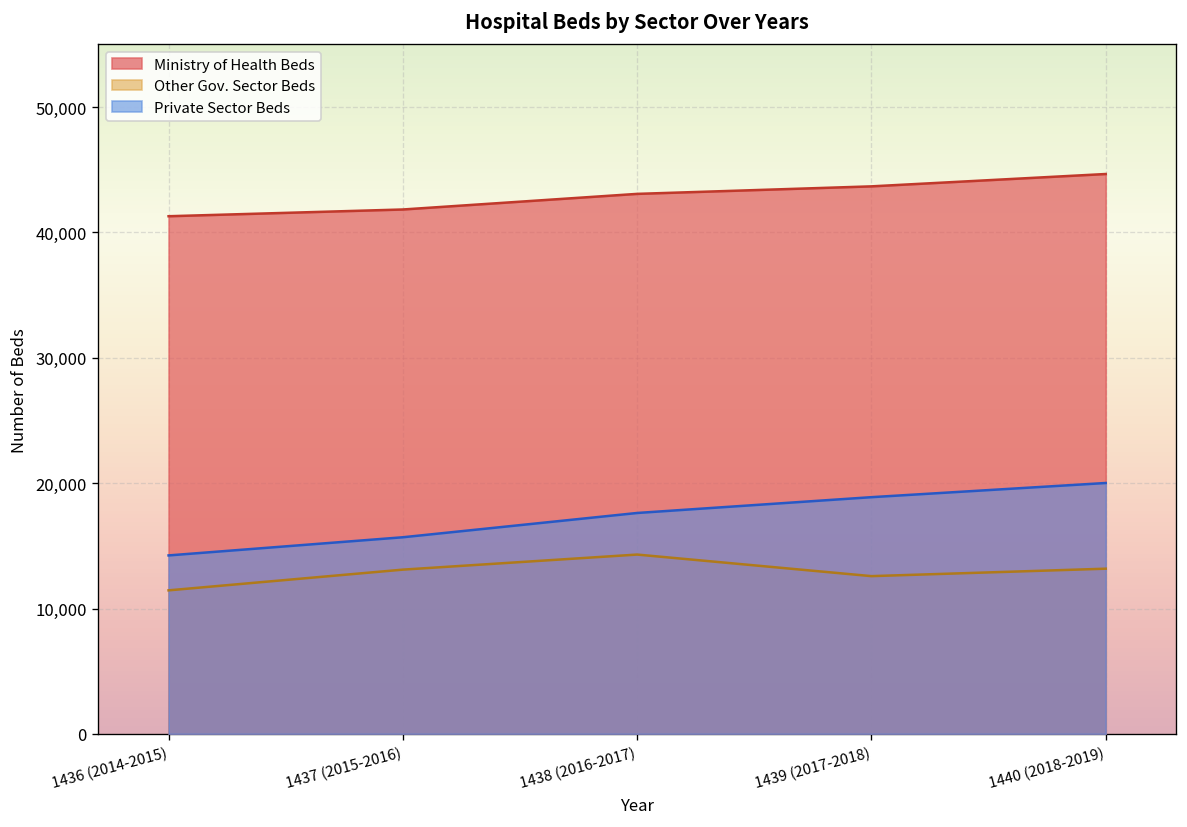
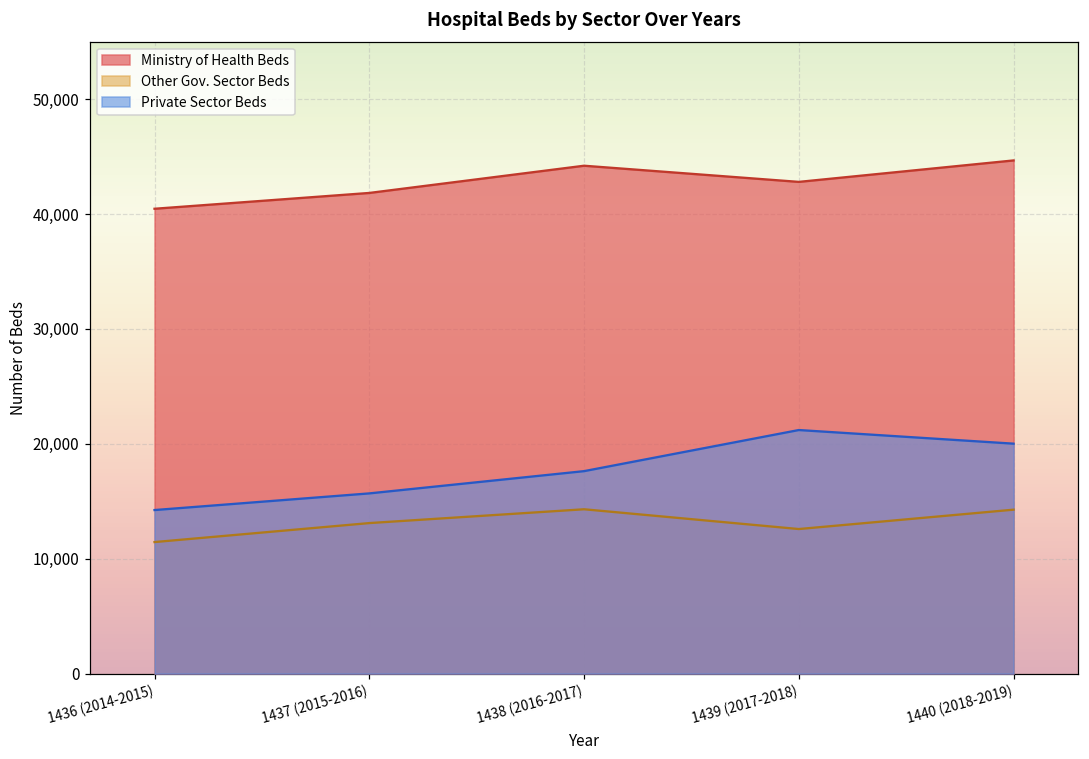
  {
    "Ministry of Health Beds": {
-     "1436 (2014-2015)": "41,300",
+     "1436 (2014-2015)": "40,500",
      "1437 (2015-2016)": "41,800",
-     "1438 (2016-2017)": "43,100",
-     "1439 (2017-2018)": "43,700",
+     "1438 (2016-2017)": "44,200",
+     "1439 (2017-2018)": "42,800",
      "1440 (2018-2019)": "44,700"
    },
    "Other Gov. Sector Beds": {
      "1436 (2014-2015)": "11,400",
      "1437 (2015-2016)": "13,100",
      "1438 (2016-2017)": "14,300",
      "1439 (2017-2018)": "12,600",
-     "1440 (2018-2019)": "13,200"
+     "1440 (2018-2019)": "14,300"
    },
    "Private Sector Beds": {
      "1436 (2014-2015)": "14,200",
      "1437 (2015-2016)": "15,700",
      "1438 (2016-2017)": "17,600",
-     "1439 (2017-2018)": "18,900",
+     "1439 (2017-2018)": "21,200",
      "1440 (2018-2019)": "20,000"
    }
  }
